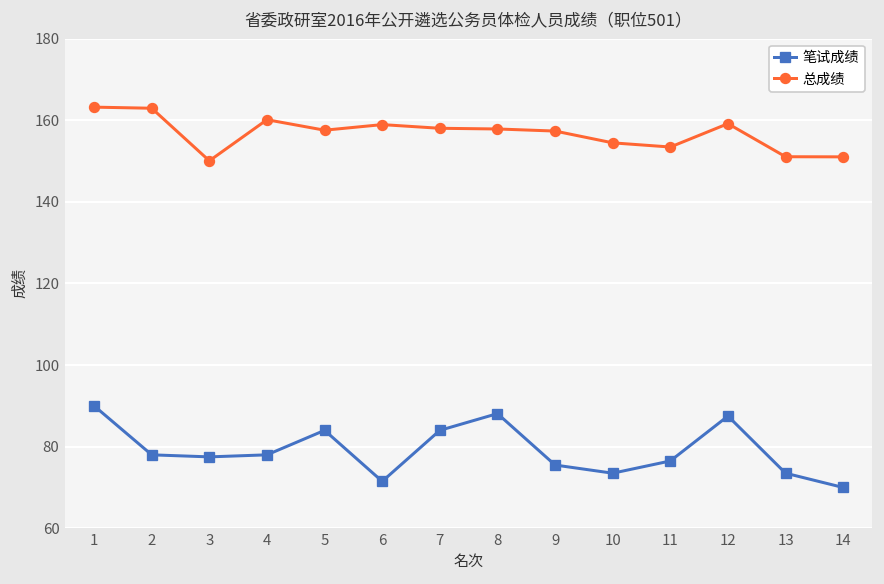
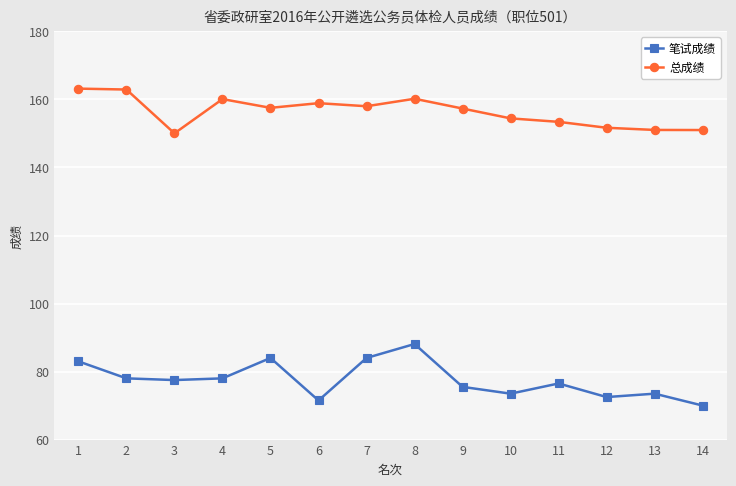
  {
    "笔试成绩": {
-     "1": 90,
+     "1": 83,
      "2": 78,
      "3": 78,
      "4": 78,
      "5": 84,
      "6": 72,
      "7": 84,
      "8": 88,
      "9": 76,
      "10": 74,
      "11": 77,
-     "12": 88,
+     "12": 73,
      "13": 74,
      "14": 70
    },
    "总成绩": {
      "1": 163,
      "2": 163,
      "3": 150,
      "4": 160,
      "5": 158,
      "6": 159,
      "7": 158,
-     "8": 158,
+     "8": 160,
      "9": 157,
      "10": 154,
      "11": 153,
-     "12": 159,
+     "12": 152,
      "13": 151,
      "14": 151
    }
  }
